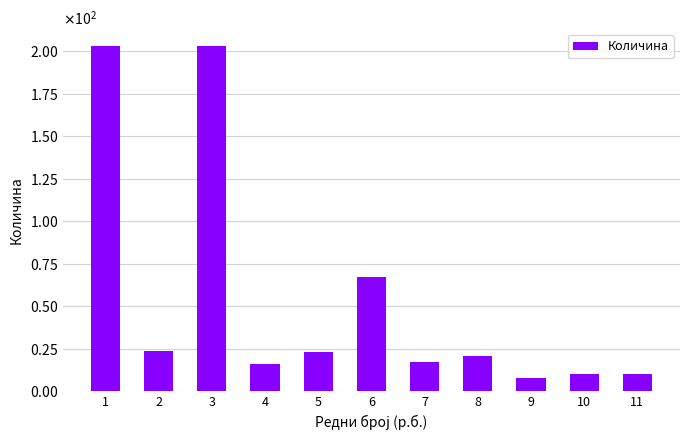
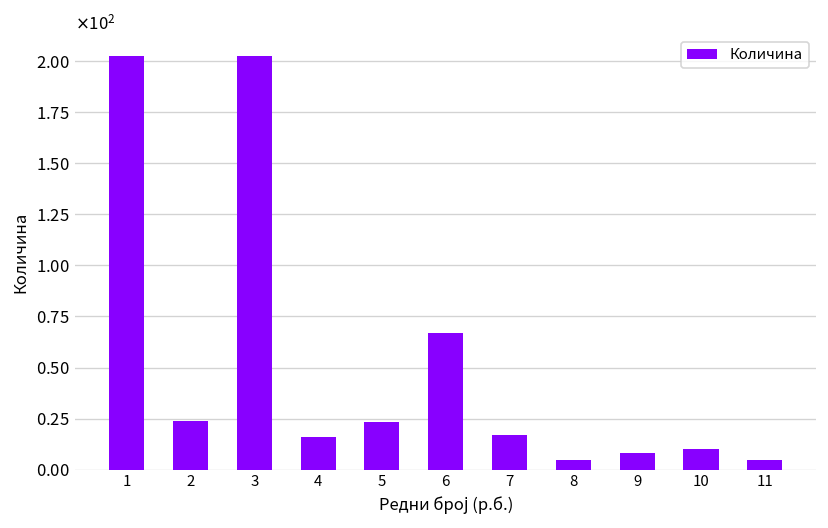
  {
    "1": 203,
    "2": 24,
    "3": 203,
    "4": 16,
    "5": 23,
    "6": 67,
    "7": 17,
-   "8": 21,
+   "8": 5,
    "9": 8,
    "10": 10,
-   "11": 10
+   "11": 5
  }
